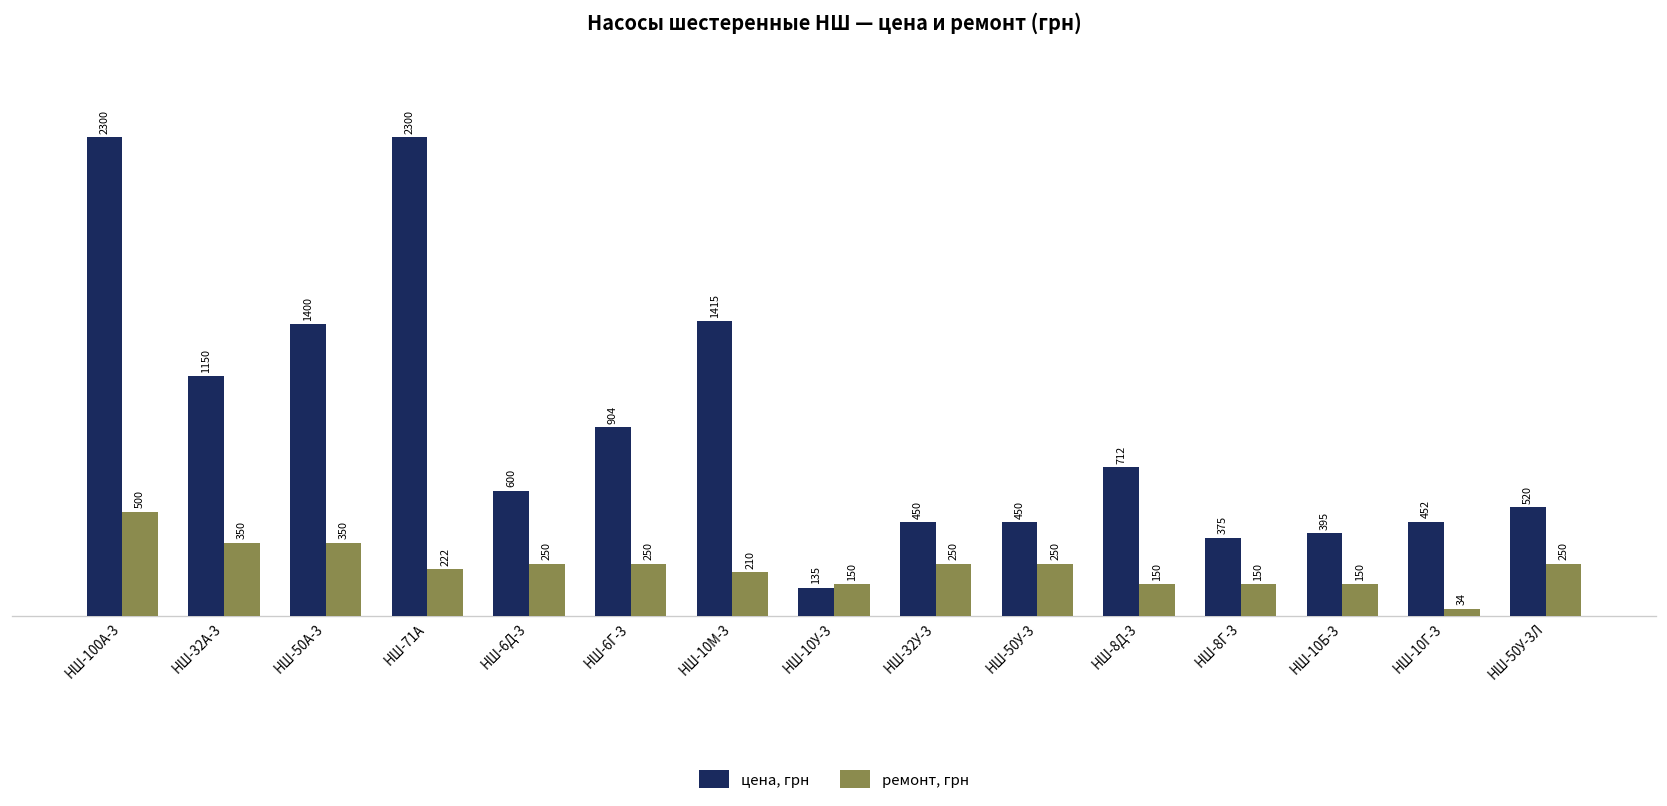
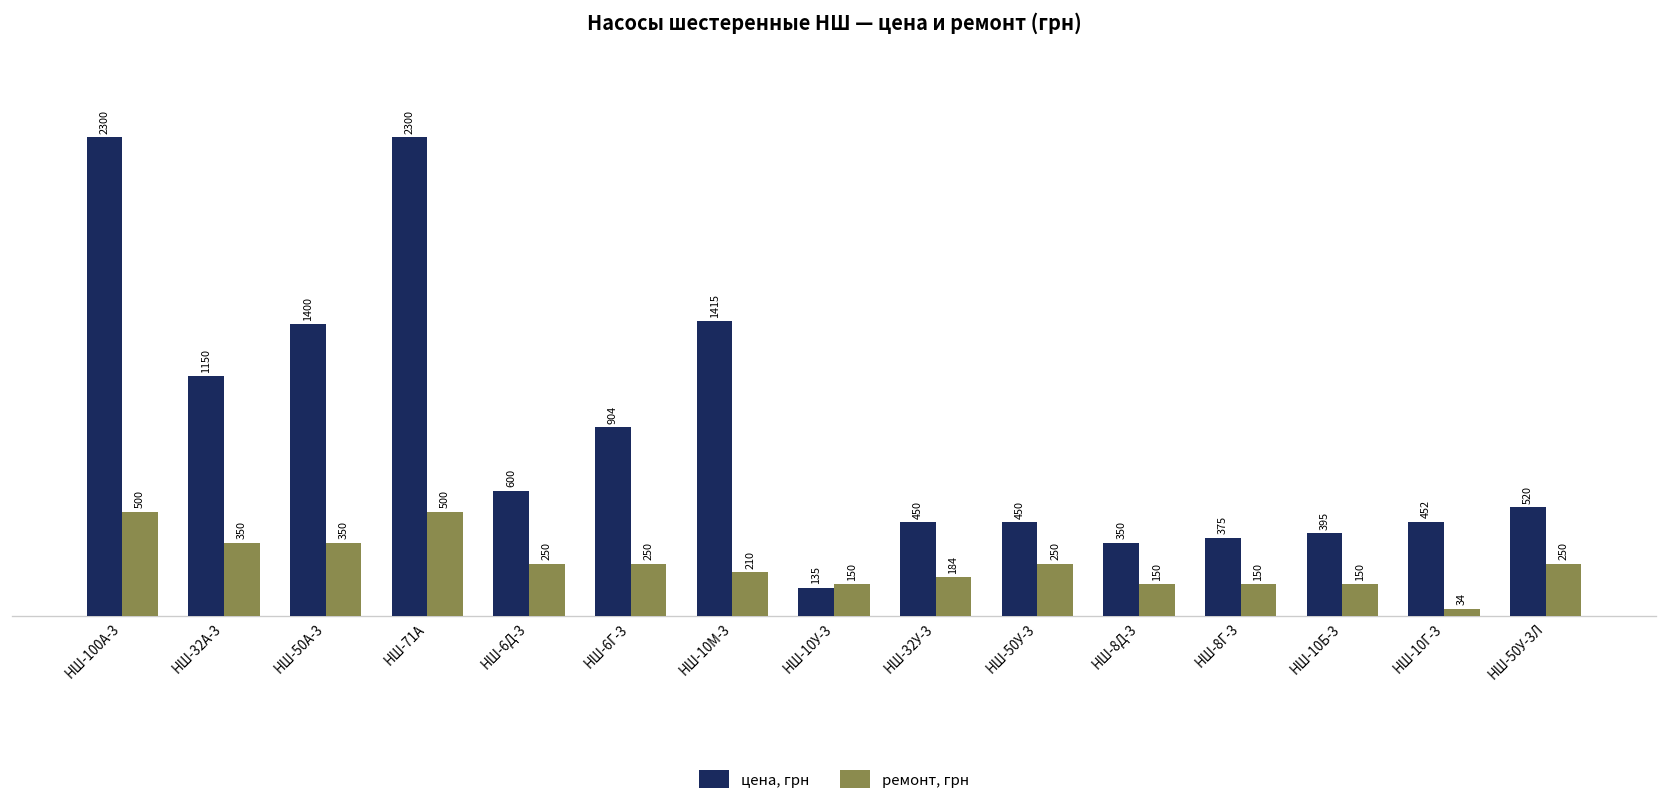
  {
    "цена, грн": {
      "НШ-100А-3": 2300,
      "НШ-32А-3": 1150,
      "НШ-50А-3": 1400,
      "НШ-71А": 2300,
      "НШ-6Д-3": 600,
      "НШ-6Г-3": 904,
      "НШ-10М-3": 1415,
      "НШ-10У-3": 135,
      "НШ-32У-3": 450,
      "НШ-50У-3": 450,
-     "НШ-8Д-3": 712,
+     "НШ-8Д-3": 350,
      "НШ-8Г-3": 375,
      "НШ-10Б-3": 395,
      "НШ-10Г-3": 452,
      "НШ-50У-3Л": 520
    },
    "ремонт, грн": {
      "НШ-100А-3": 500,
      "НШ-32А-3": 350,
      "НШ-50А-3": 350,
-     "НШ-71А": 222,
+     "НШ-71А": 500,
      "НШ-6Д-3": 250,
      "НШ-6Г-3": 250,
      "НШ-10М-3": 210,
      "НШ-10У-3": 150,
-     "НШ-32У-3": 250,
+     "НШ-32У-3": 184,
      "НШ-50У-3": 250,
      "НШ-8Д-3": 150,
      "НШ-8Г-3": 150,
      "НШ-10Б-3": 150,
      "НШ-10Г-3": 34,
      "НШ-50У-3Л": 250
    }
  }
